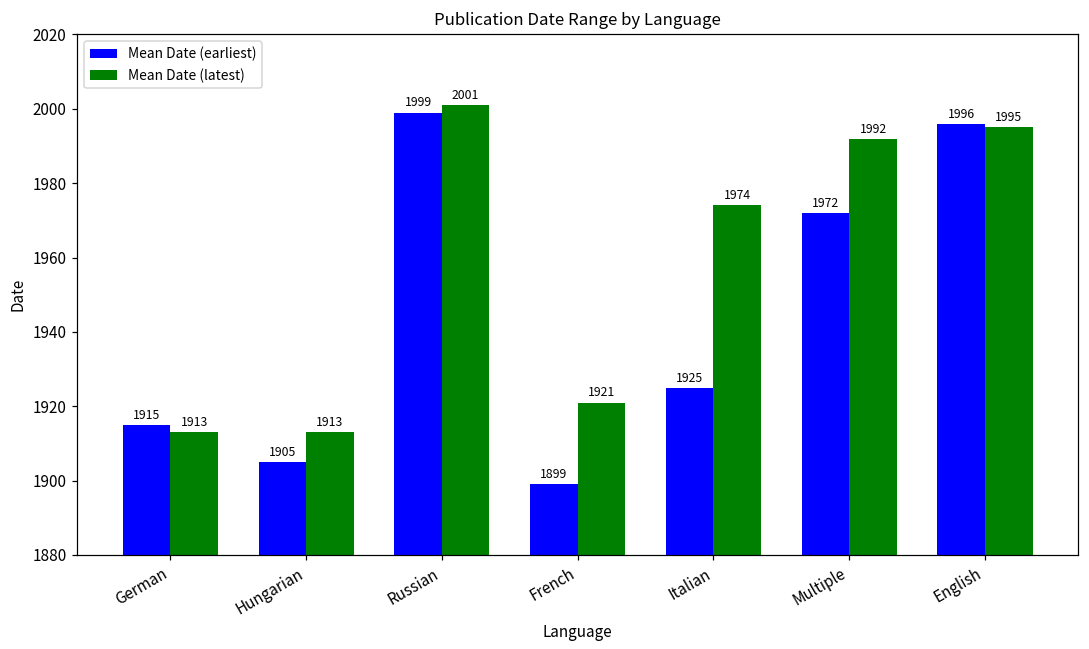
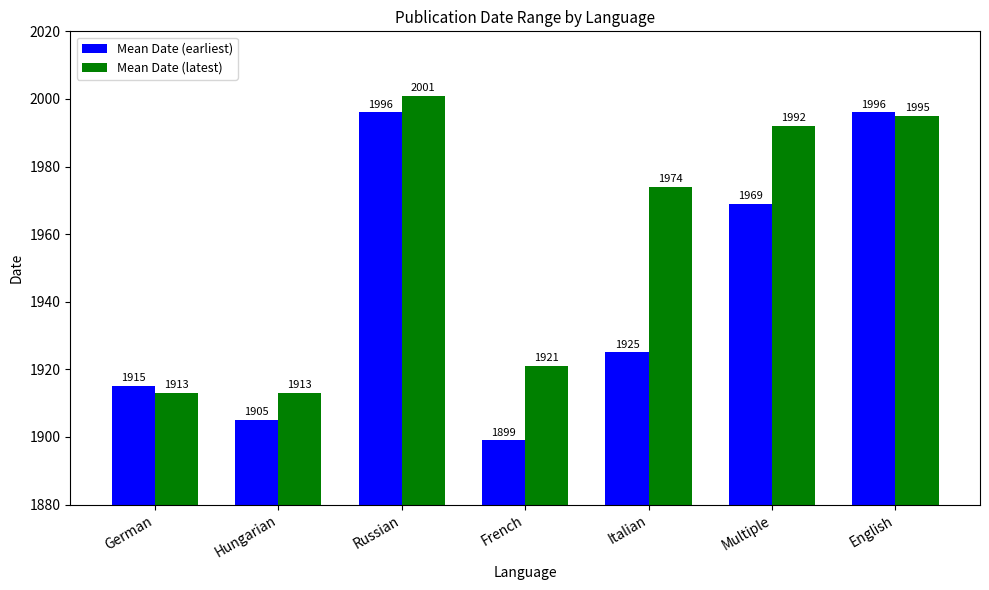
  {
    "Mean Date (earliest)": {
      "German": 1915,
      "Hungarian": 1905,
-     "Russian": 1999,
+     "Russian": 1996,
      "French": 1899,
      "Italian": 1925,
-     "Multiple": 1972,
+     "Multiple": 1969,
      "English": 1996
    },
    "Mean Date (latest)": {
      "German": 1913,
      "Hungarian": 1913,
      "Russian": 2001,
      "French": 1921,
      "Italian": 1974,
      "Multiple": 1992,
      "English": 1995
    }
  }
